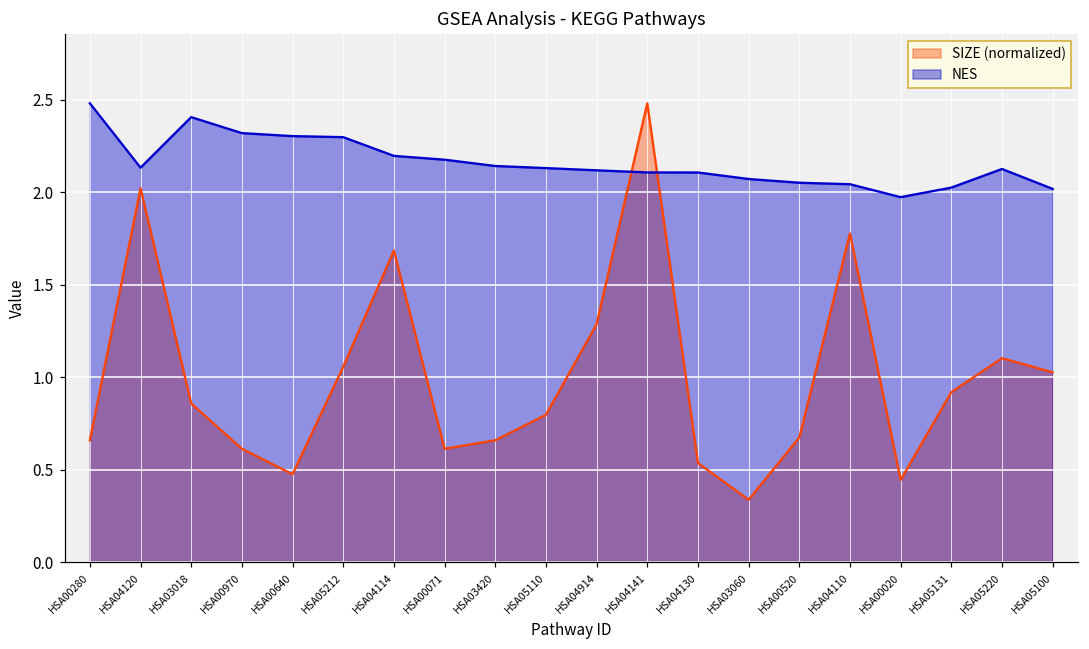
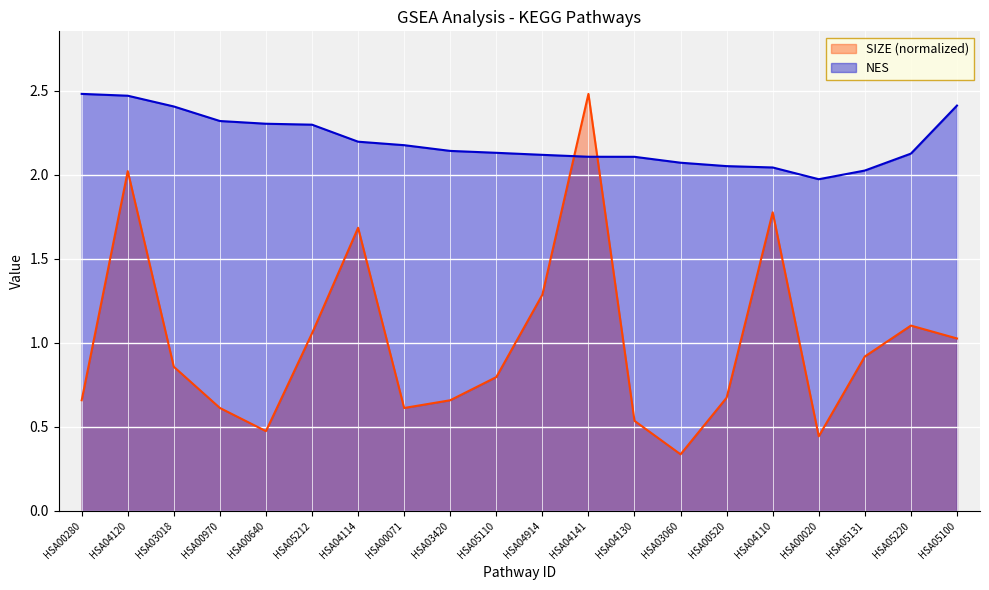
  {
    "SIZE (normalized)": {
      "HSA00280": 0.66,
      "HSA04120": 2.02,
      "HSA03018": 0.86,
      "HSA00970": 0.61,
      "HSA00640": 0.47,
      "HSA05212": 1.06,
      "HSA04114": 1.68,
      "HSA00071": 0.61,
      "HSA03420": 0.66,
      "HSA05110": 0.80,
      "HSA04914": 1.29,
      "HSA04141": 2.48,
      "HSA04130": 0.54,
      "HSA03060": 0.34,
      "HSA00520": 0.67,
      "HSA04110": 1.78,
      "HSA00020": 0.44,
      "HSA05131": 0.92,
      "HSA05220": 1.10,
      "HSA05100": 1.03
    },
    "NES": {
      "HSA00280": 2.48,
-     "HSA04120": 2.13,
+     "HSA04120": 2.47,
      "HSA03018": 2.41,
      "HSA00970": 2.32,
      "HSA00640": 2.30,
      "HSA05212": 2.30,
      "HSA04114": 2.20,
      "HSA00071": 2.18,
      "HSA03420": 2.14,
      "HSA05110": 2.13,
      "HSA04914": 2.12,
      "HSA04141": 2.11,
      "HSA04130": 2.11,
      "HSA03060": 2.07,
      "HSA00520": 2.05,
      "HSA04110": 2.04,
      "HSA00020": 1.97,
      "HSA05131": 2.02,
      "HSA05220": 2.13,
-     "HSA05100": 2.02
+     "HSA05100": 2.41
    }
  }
